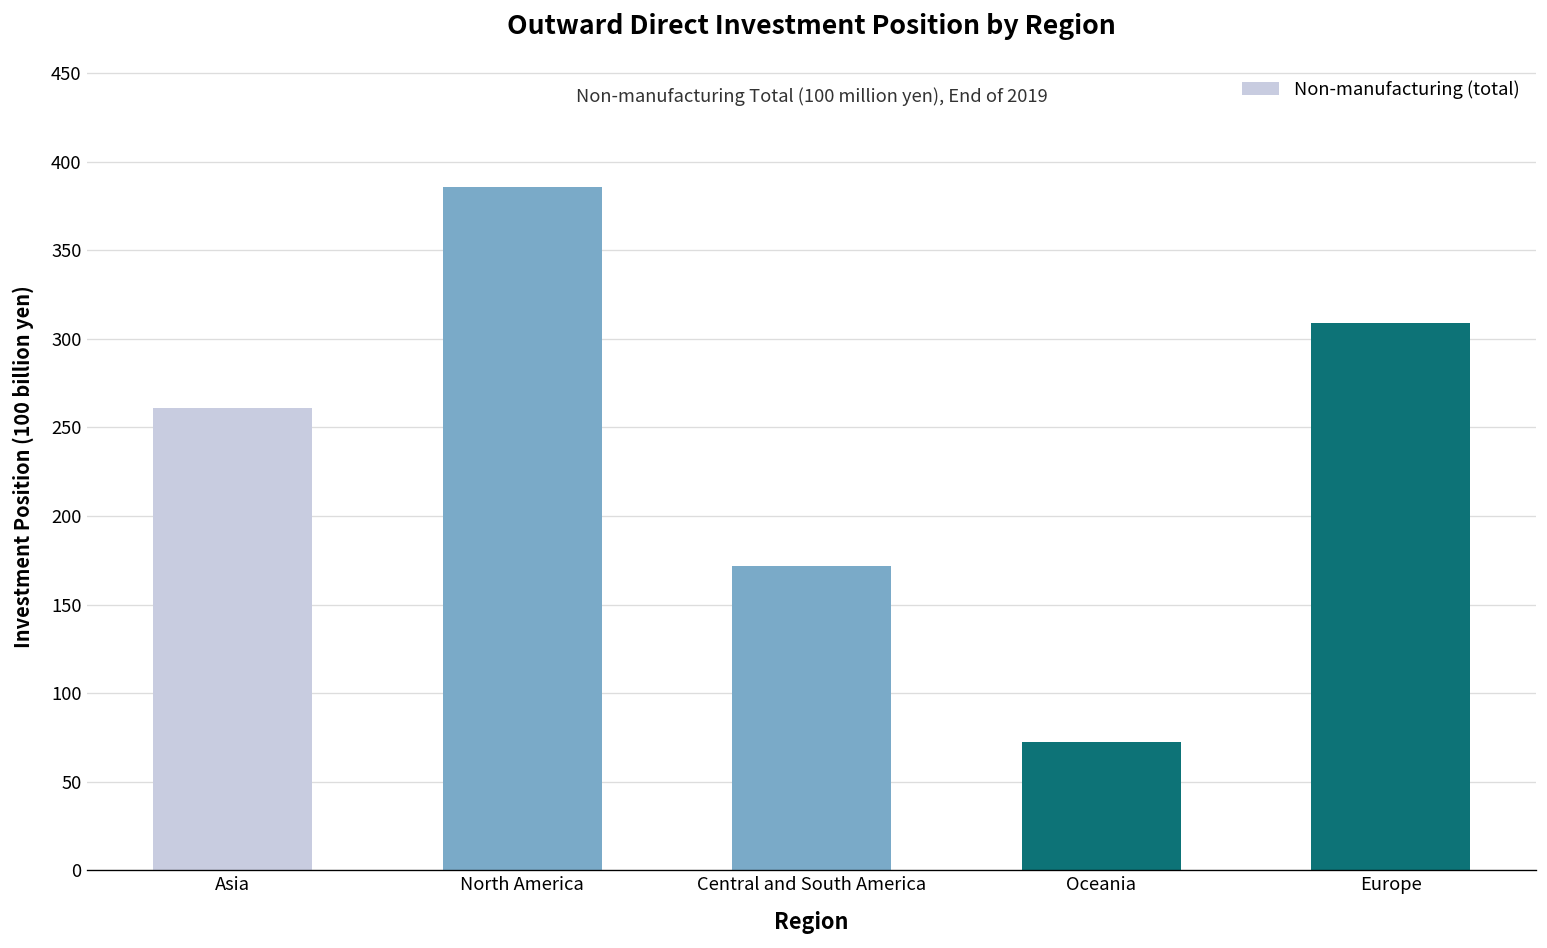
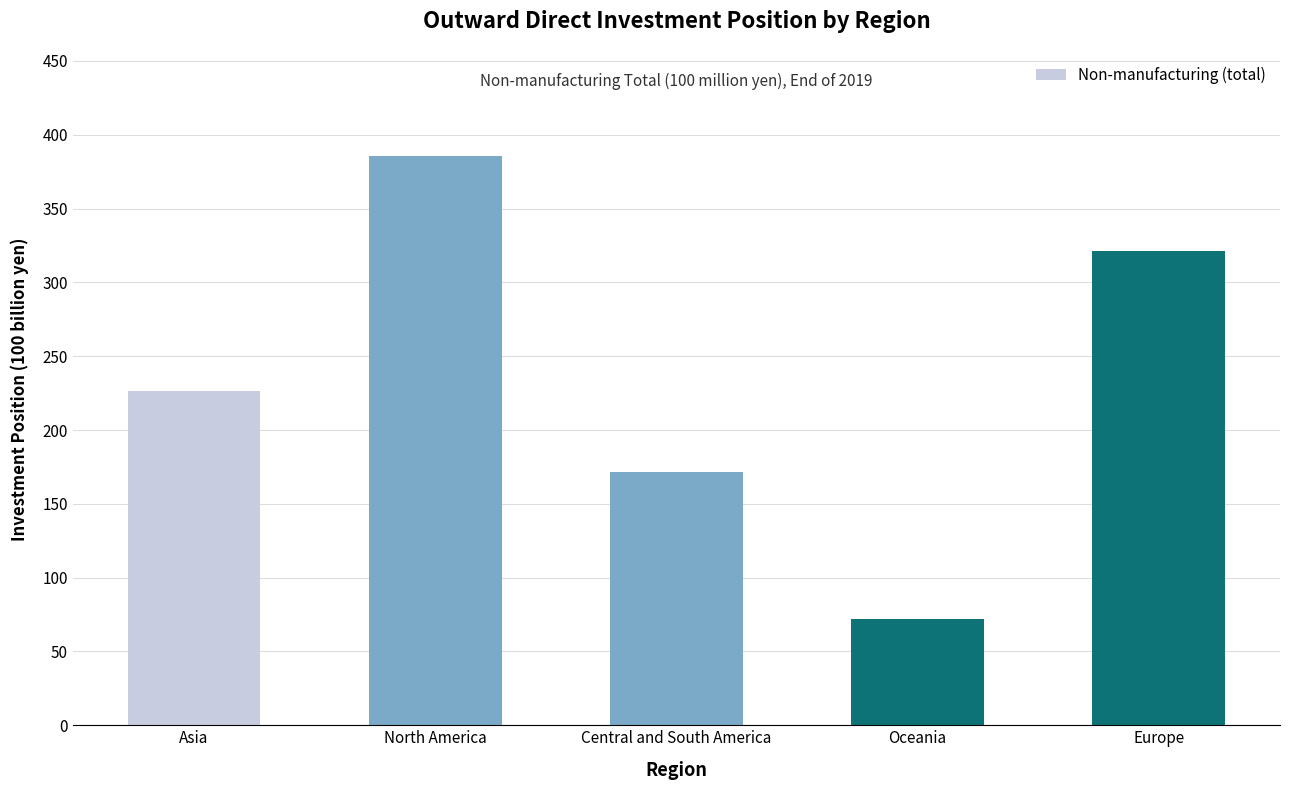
  {
-   "Asia": 261,
+   "Asia": 227,
    "North America": 386,
    "Central and South America": 172,
    "Oceania": 72,
-   "Europe": 309
+   "Europe": 322
  }
